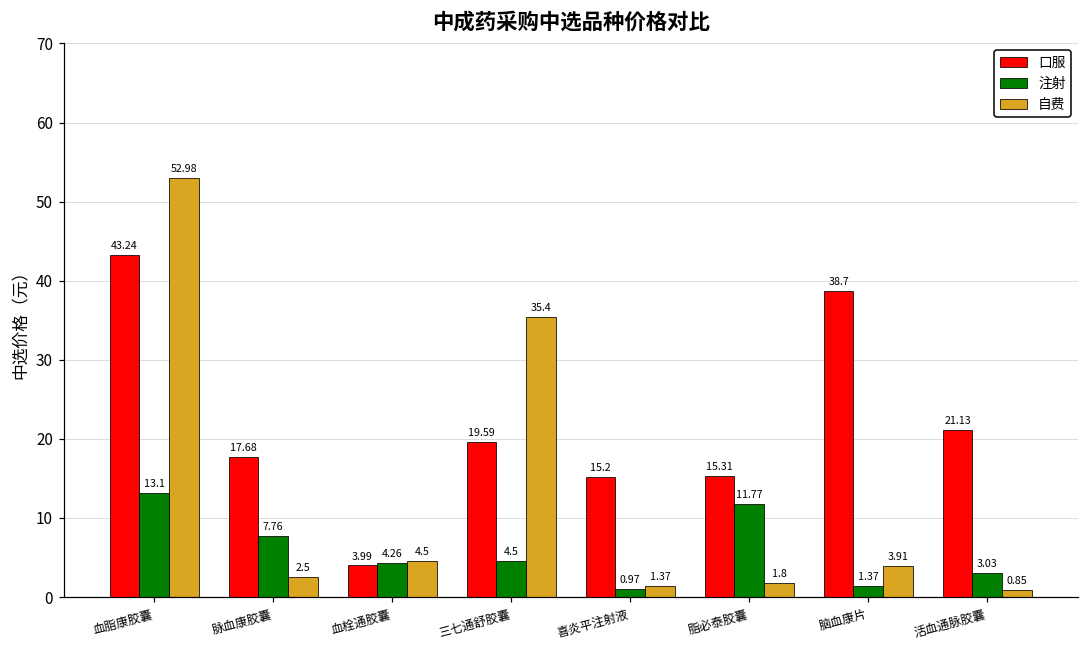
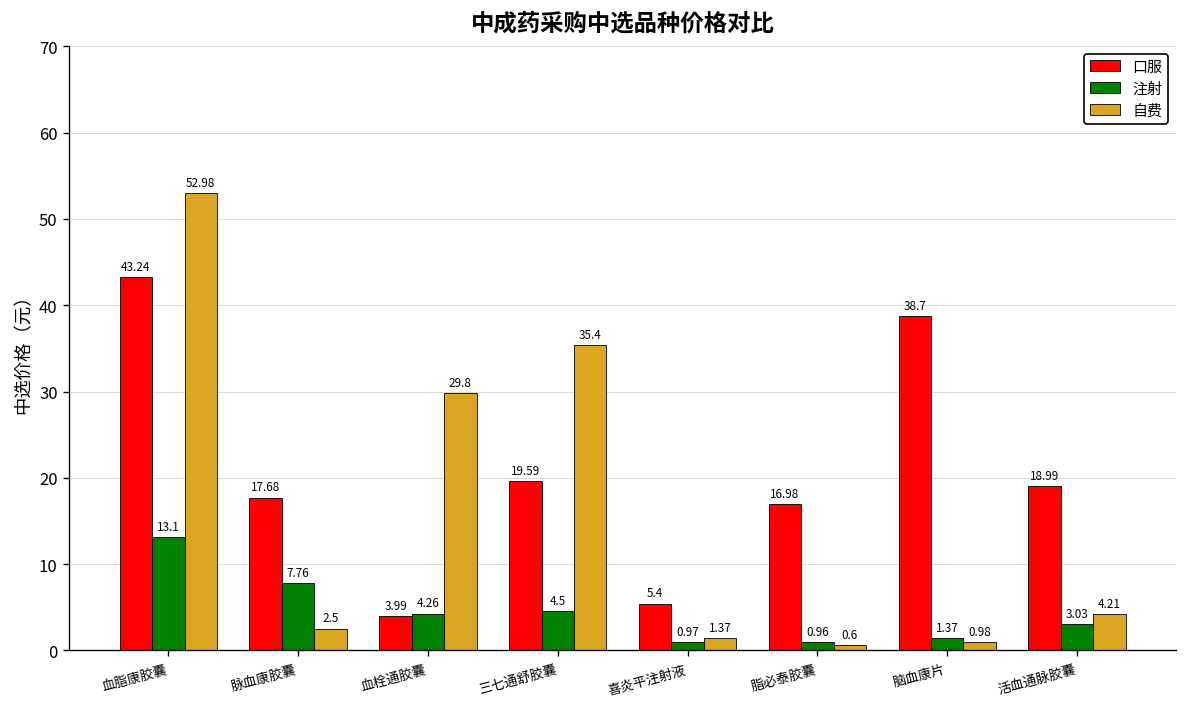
  {
    "口服": {
      "血脂康胶囊": 43.24,
      "脉血康胶囊": 17.68,
      "血栓通胶囊": 3.99,
      "三七通舒胶囊": 19.59,
-     "喜炎平注射液": 15.2,
-     "脂必泰胶囊": 15.31,
+     "喜炎平注射液": 5.4,
+     "脂必泰胶囊": 16.98,
      "脑血康片": 38.7,
-     "活血通脉胶囊": 21.13
+     "活血通脉胶囊": 18.99
    },
    "注射": {
      "血脂康胶囊": 13.1,
      "脉血康胶囊": 7.76,
      "血栓通胶囊": 4.26,
      "三七通舒胶囊": 4.5,
      "喜炎平注射液": 0.97,
-     "脂必泰胶囊": 11.77,
+     "脂必泰胶囊": 0.96,
      "脑血康片": 1.37,
      "活血通脉胶囊": 3.03
    },
    "自费": {
      "血脂康胶囊": 52.98,
      "脉血康胶囊": 2.5,
-     "血栓通胶囊": 4.5,
+     "血栓通胶囊": 29.8,
      "三七通舒胶囊": 35.4,
      "喜炎平注射液": 1.37,
-     "脂必泰胶囊": 1.8,
-     "脑血康片": 3.91,
-     "活血通脉胶囊": 0.85
+     "脂必泰胶囊": 0.6,
+     "脑血康片": 0.98,
+     "活血通脉胶囊": 4.21
    }
  }
